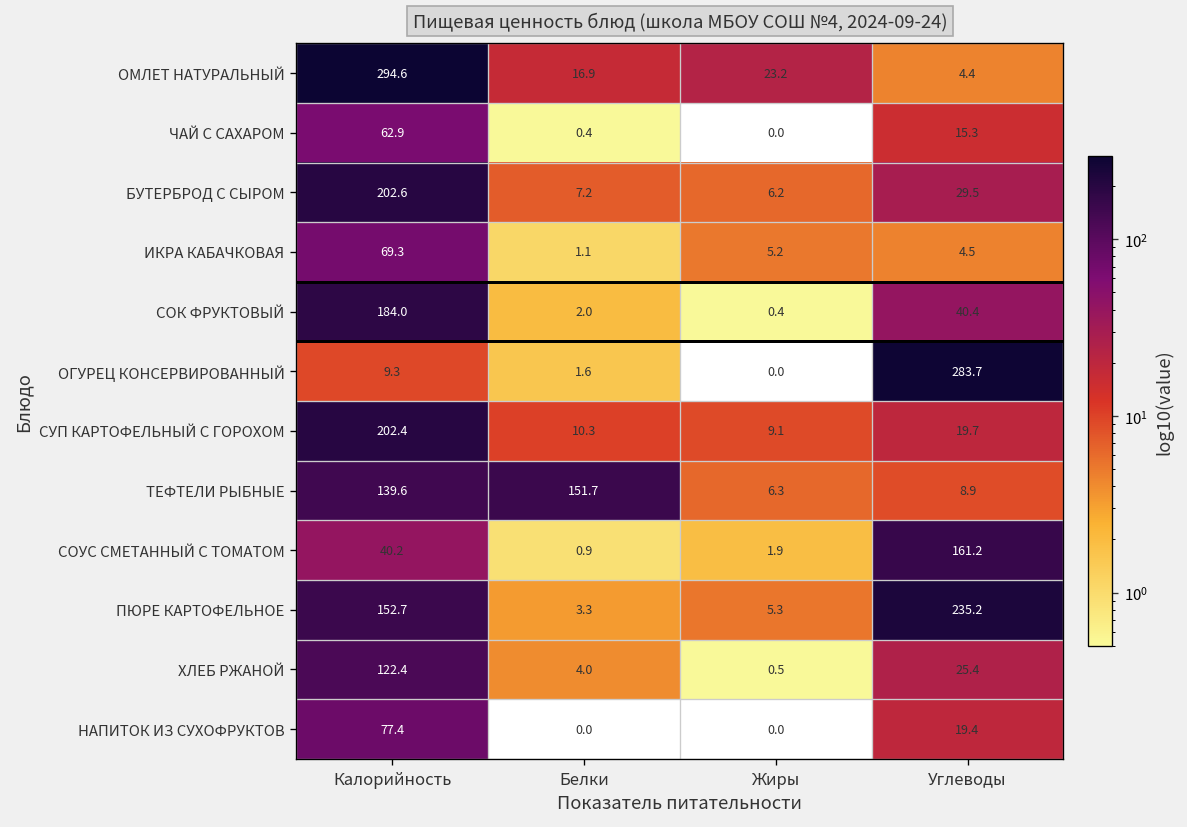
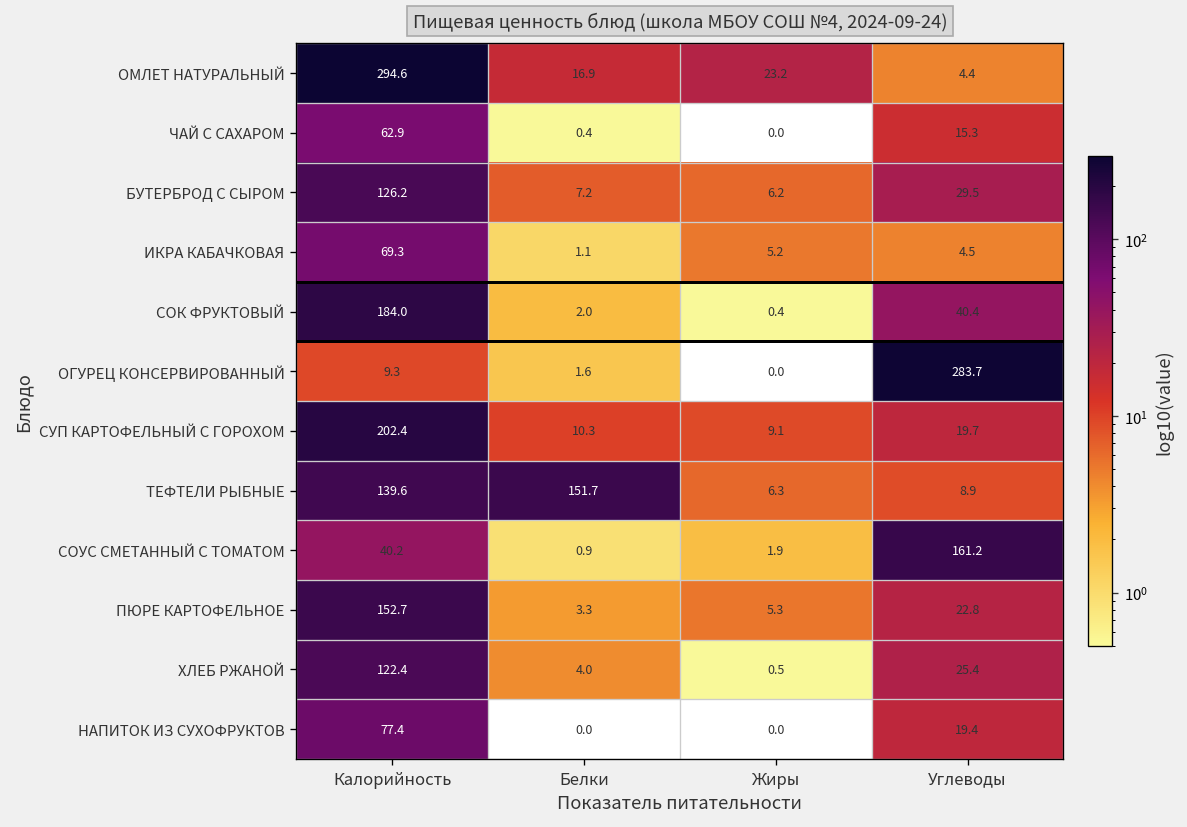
  {
    "ОМЛЕТ НАТУРАЛЬНЫЙ": {
      "Калорийность": 294.6,
      "Белки": 16.9,
      "Жиры": 23.2,
      "Углеводы": 4.4
    },
    "ЧАЙ С САХАРОМ": {
      "Калорийность": 62.9,
      "Белки": 0.4,
      "Жиры": 0.0,
      "Углеводы": 15.3
    },
    "БУТЕРБРОД С СЫРОМ": {
-     "Калорийность": 202.6,
+     "Калорийность": 126.2,
      "Белки": 7.2,
      "Жиры": 6.2,
      "Углеводы": 29.5
    },
    "ИКРА КАБАЧКОВАЯ": {
      "Калорийность": 69.3,
      "Белки": 1.1,
      "Жиры": 5.2,
      "Углеводы": 4.5
    },
    "СОК ФРУКТОВЫЙ": {
      "Калорийность": 184.0,
      "Белки": 2.0,
      "Жиры": 0.4,
      "Углеводы": 40.4
    },
    "ОГУРЕЦ КОНСЕРВИРОВАННЫЙ": {
      "Калорийность": 9.3,
      "Белки": 1.6,
      "Жиры": 0.0,
      "Углеводы": 283.7
    },
    "СУП КАРТОФЕЛЬНЫЙ С ГОРОХОМ": {
      "Калорийность": 202.4,
      "Белки": 10.3,
      "Жиры": 9.1,
      "Углеводы": 19.7
    },
    "ТЕФТЕЛИ РЫБНЫЕ": {
      "Калорийность": 139.6,
      "Белки": 151.7,
      "Жиры": 6.3,
      "Углеводы": 8.9
    },
    "СОУС СМЕТАННЫЙ С ТОМАТОМ": {
      "Калорийность": 40.2,
      "Белки": 0.9,
      "Жиры": 1.9,
      "Углеводы": 161.2
    },
    "ПЮРЕ КАРТОФЕЛЬНОЕ": {
      "Калорийность": 152.7,
      "Белки": 3.3,
      "Жиры": 5.3,
-     "Углеводы": 235.2
+     "Углеводы": 22.8
    },
    "ХЛЕБ РЖАНОЙ": {
      "Калорийность": 122.4,
      "Белки": 4.0,
      "Жиры": 0.5,
      "Углеводы": 25.4
    },
    "НАПИТОК ИЗ СУХОФРУКТОВ": {
      "Калорийность": 77.4,
      "Белки": 0.0,
      "Жиры": 0.0,
      "Углеводы": 19.4
    }
  }
